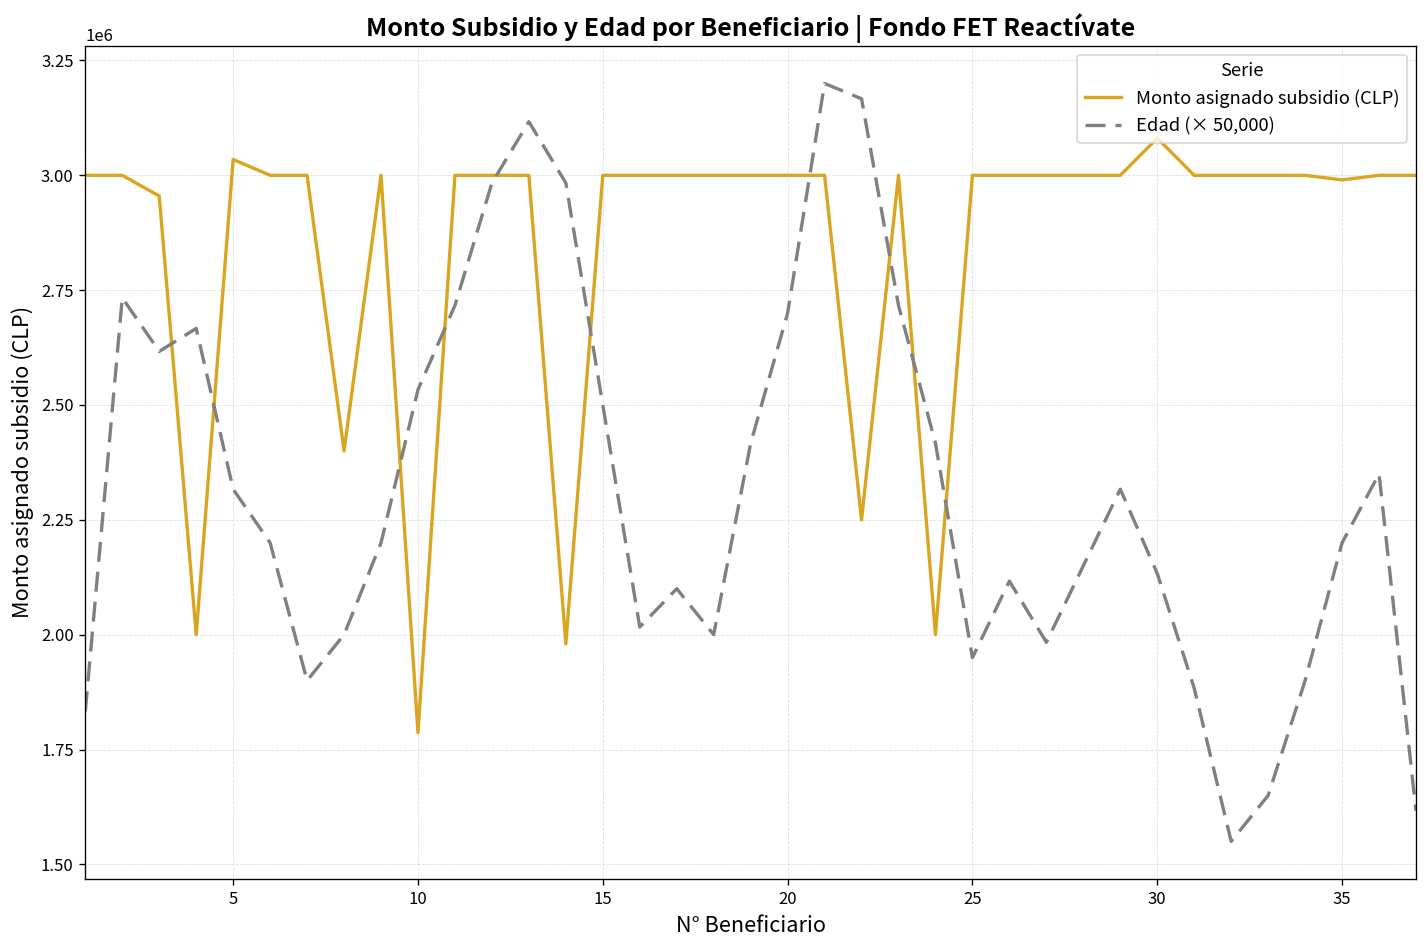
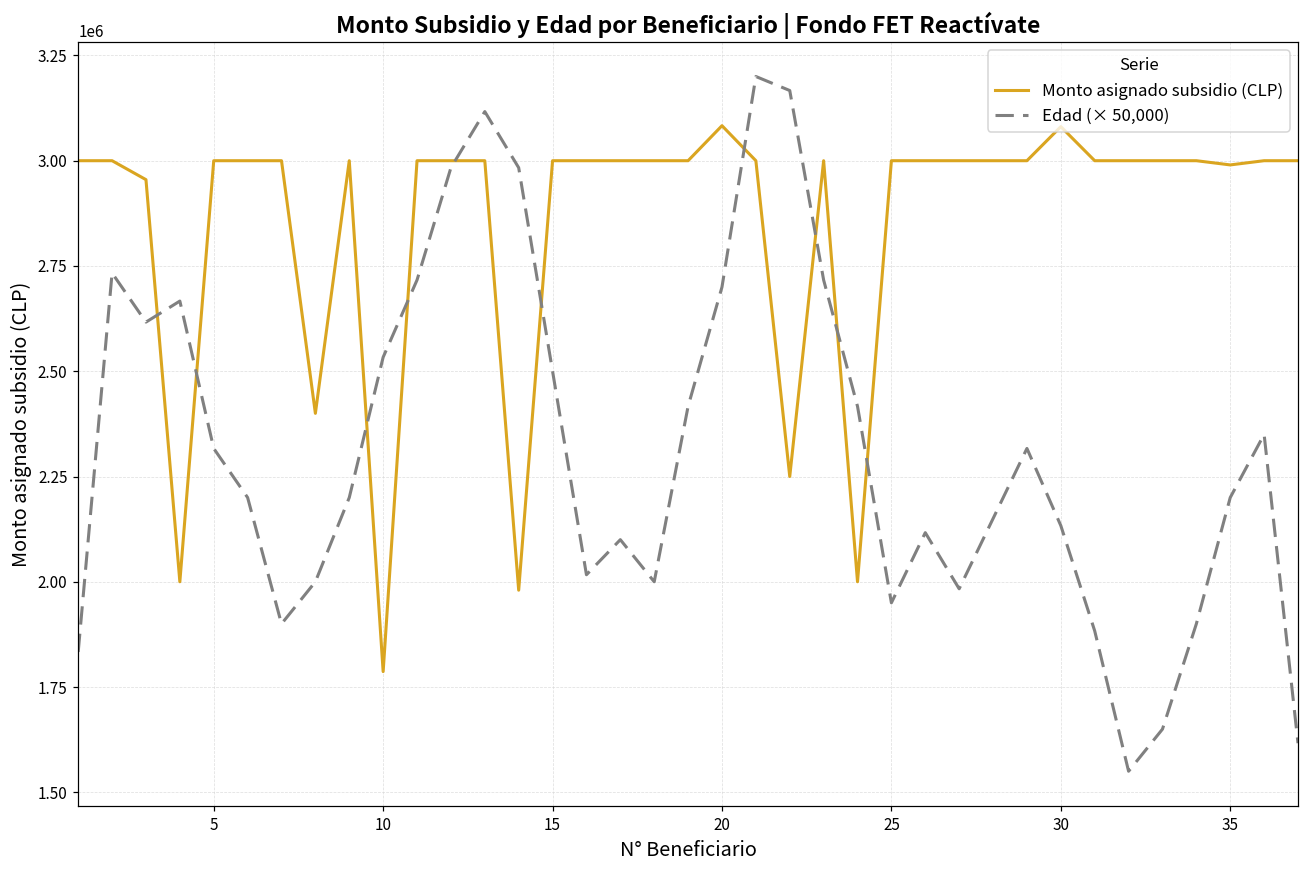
  {
    "Monto asignado subsidio (CLP)": {
-     "5": 3030000,
+     "5": 3000000,
      "10": 1790000,
      "15": 3000000,
-     "20": 3000000,
+     "20": 3080000,
      "25": 3000000,
      "35": 2990000
    },
    "Edad (× 50,000)": {
      "5": 2320000,
      "10": 2530000,
      "15": 2500000,
      "20": 2700000,
      "25": 1950000,
      "30": 2130000,
      "35": 2200000
    }
  }
